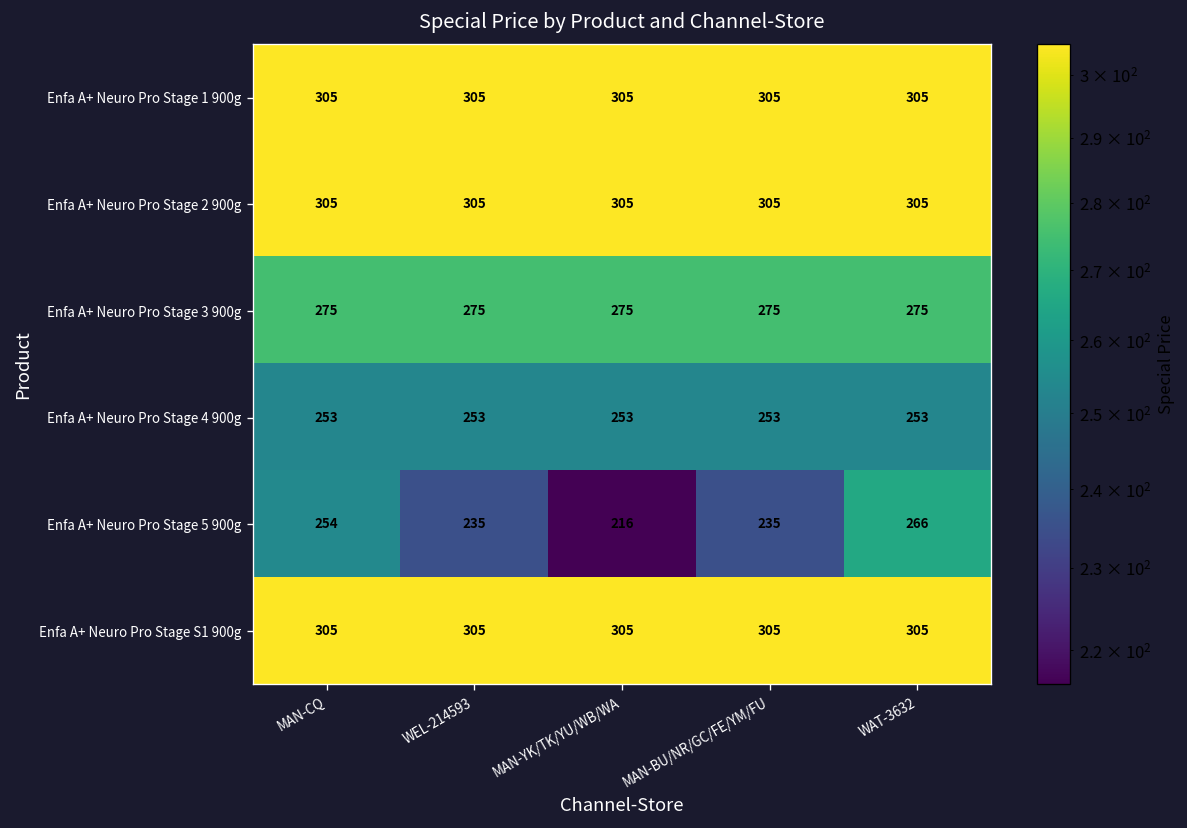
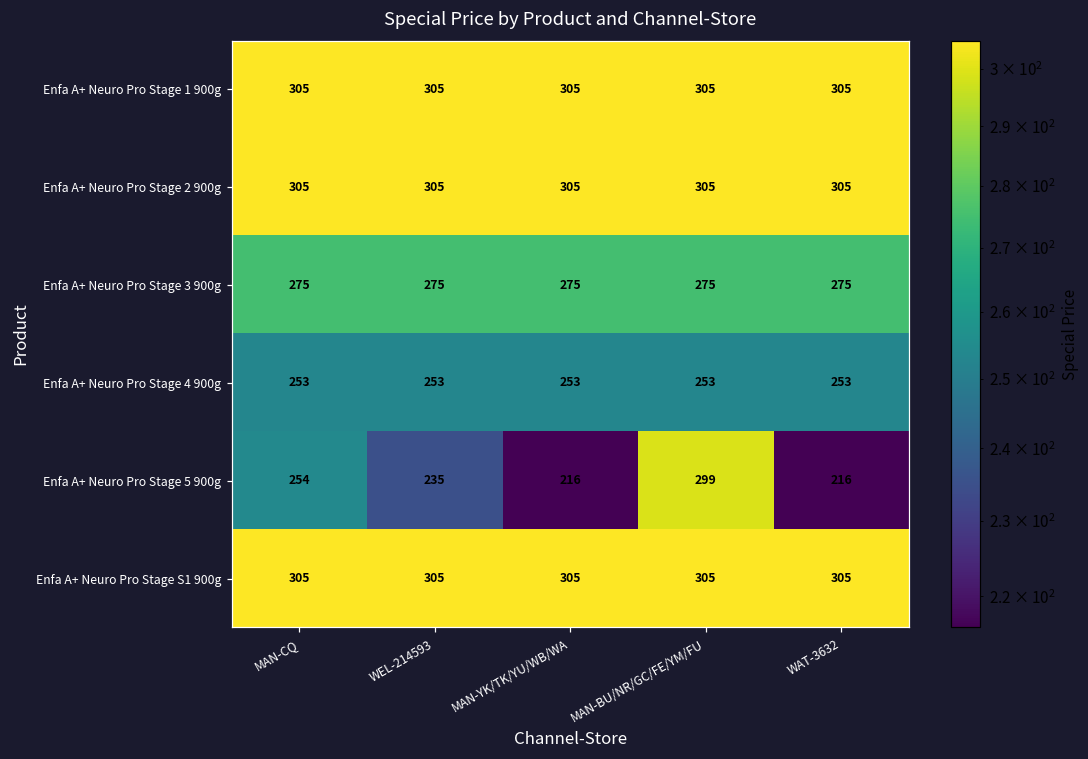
  {
    "Enfa A+ Neuro Pro Stage 1 900g": {
      "MAN-CQ": 305,
      "WEL-214593": 305,
      "MAN-YK/TK/YU/WB/WA": 305,
      "MAN-BU/NR/GC/FE/YM/FU": 305,
      "WAT-3632": 305
    },
    "Enfa A+ Neuro Pro Stage 2 900g": {
      "MAN-CQ": 305,
      "WEL-214593": 305,
      "MAN-YK/TK/YU/WB/WA": 305,
      "MAN-BU/NR/GC/FE/YM/FU": 305,
      "WAT-3632": 305
    },
    "Enfa A+ Neuro Pro Stage 3 900g": {
      "MAN-CQ": 275,
      "WEL-214593": 275,
      "MAN-YK/TK/YU/WB/WA": 275,
      "MAN-BU/NR/GC/FE/YM/FU": 275,
      "WAT-3632": 275
    },
    "Enfa A+ Neuro Pro Stage 4 900g": {
      "MAN-CQ": 253,
      "WEL-214593": 253,
      "MAN-YK/TK/YU/WB/WA": 253,
      "MAN-BU/NR/GC/FE/YM/FU": 253,
      "WAT-3632": 253
    },
    "Enfa A+ Neuro Pro Stage 5 900g": {
      "MAN-CQ": 254,
      "WEL-214593": 235,
      "MAN-YK/TK/YU/WB/WA": 216,
-     "MAN-BU/NR/GC/FE/YM/FU": 235,
-     "WAT-3632": 266
+     "MAN-BU/NR/GC/FE/YM/FU": 299,
+     "WAT-3632": 216
    },
    "Enfa A+ Neuro Pro Stage S1 900g": {
      "MAN-CQ": 305,
      "WEL-214593": 305,
      "MAN-YK/TK/YU/WB/WA": 305,
      "MAN-BU/NR/GC/FE/YM/FU": 305,
      "WAT-3632": 305
    }
  }
